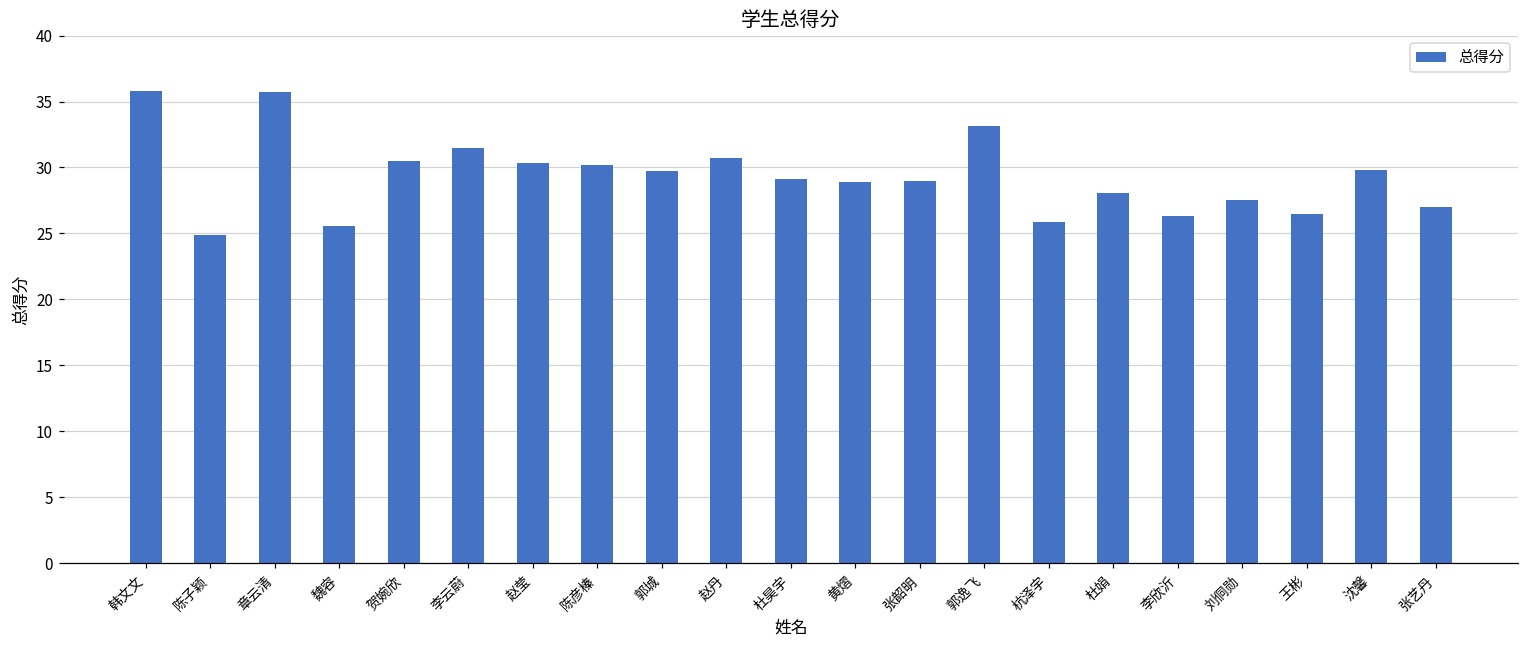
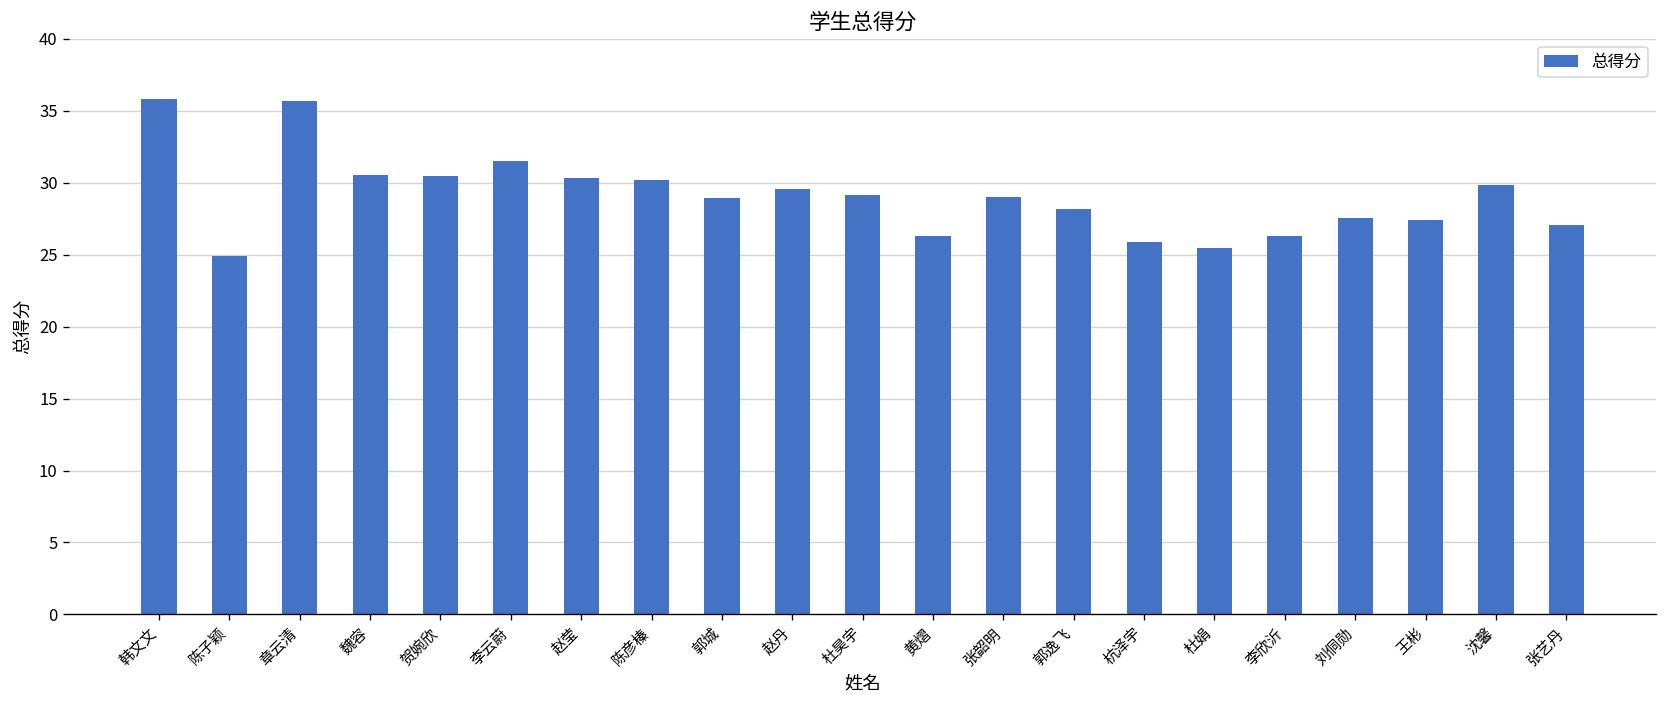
  {
    "韩文文": 35.8,
    "陈子颖": 24.9,
    "章云清": 35.7,
-   "魏容": 25.6,
+   "魏容": 30.5,
    "贺婉欣": 30.5,
    "李云蔚": 31.5,
    "赵莹": 30.3,
    "陈彦榛": 30.2,
-   "郭城": 29.8,
-   "赵丹": 30.8,
+   "郭城": 28.9,
+   "赵丹": 29.6,
    "杜昊宇": 29.2,
-   "黄熠": 28.9,
+   "黄熠": 26.3,
    "张韶明": 29.0,
-   "郭逸飞": 33.1,
+   "郭逸飞": 28.2,
    "杭泽宇": 25.9,
-   "杜娟": 28.1,
+   "杜娟": 25.4,
    "李欣沂": 26.3,
    "刘侗勋": 27.6,
-   "王彬": 26.5,
+   "王彬": 27.4,
    "沈馨": 29.8,
    "张艺丹": 27.0
  }
